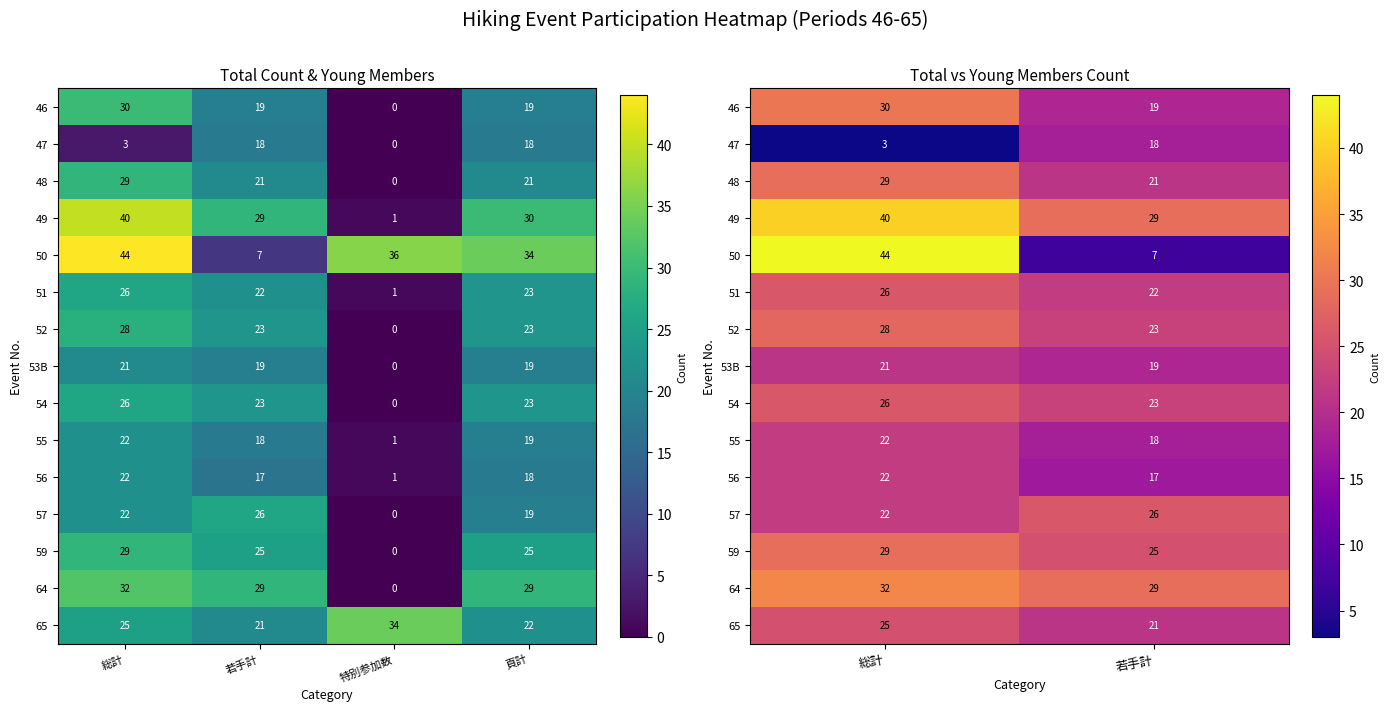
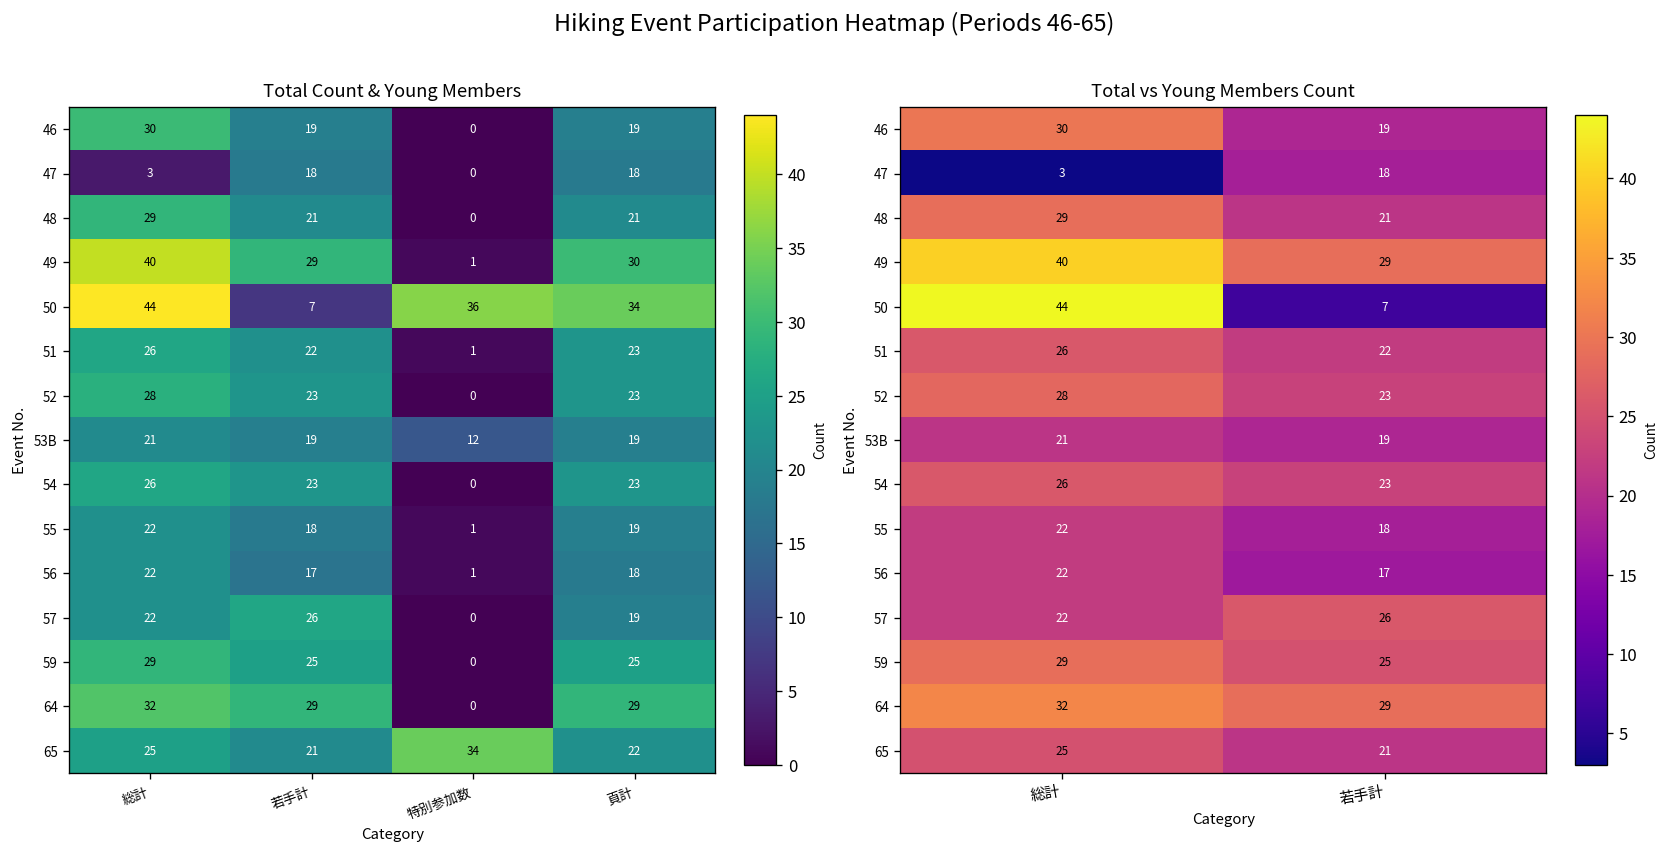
  {
    "Total Count & Young Members": {
      "46": {
        "総計": 30,
        "若手計": 19,
        "特別参加数": 0,
        "頁計": 19
      },
      "47": {
        "総計": 3,
        "若手計": 18,
        "特別参加数": 0,
        "頁計": 18
      },
      "48": {
        "総計": 29,
        "若手計": 21,
        "特別参加数": 0,
        "頁計": 21
      },
      "49": {
        "総計": 40,
        "若手計": 29,
        "特別参加数": 1,
        "頁計": 30
      },
      "50": {
        "総計": 44,
        "若手計": 7,
        "特別参加数": 36,
        "頁計": 34
      },
      "51": {
        "総計": 26,
        "若手計": 22,
        "特別参加数": 1,
        "頁計": 23
      },
      "52": {
        "総計": 28,
        "若手計": 23,
        "特別参加数": 0,
        "頁計": 23
      },
      "53B": {
        "総計": 21,
        "若手計": 19,
-       "特別参加数": 0,
+       "特別参加数": 12,
        "頁計": 19
      },
      "54": {
        "総計": 26,
        "若手計": 23,
        "特別参加数": 0,
        "頁計": 23
      },
      "55": {
        "総計": 22,
        "若手計": 18,
        "特別参加数": 1,
        "頁計": 19
      },
      "56": {
        "総計": 22,
        "若手計": 17,
        "特別参加数": 1,
        "頁計": 18
      },
      "57": {
        "総計": 22,
        "若手計": 26,
        "特別参加数": 0,
        "頁計": 19
      },
      "59": {
        "総計": 29,
        "若手計": 25,
        "特別参加数": 0,
        "頁計": 25
      },
      "64": {
        "総計": 32,
        "若手計": 29,
        "特別参加数": 0,
        "頁計": 29
      },
      "65": {
        "総計": 25,
        "若手計": 21,
        "特別参加数": 34,
        "頁計": 22
      }
    },
    "Total vs Young Members Count": {
      "46": {
        "総計": 30,
        "若手計": 19
      },
      "47": {
        "総計": 3,
        "若手計": 18
      },
      "48": {
        "総計": 29,
        "若手計": 21
      },
      "49": {
        "総計": 40,
        "若手計": 29
      },
      "50": {
        "総計": 44,
        "若手計": 7
      },
      "51": {
        "総計": 26,
        "若手計": 22
      },
      "52": {
        "総計": 28,
        "若手計": 23
      },
      "53B": {
        "総計": 21,
        "若手計": 19
      },
      "54": {
        "総計": 26,
        "若手計": 23
      },
      "55": {
        "総計": 22,
        "若手計": 18
      },
      "56": {
        "総計": 22,
        "若手計": 17
      },
      "57": {
        "総計": 22,
        "若手計": 26
      },
      "59": {
        "総計": 29,
        "若手計": 25
      },
      "64": {
        "総計": 32,
        "若手計": 29
      },
      "65": {
        "総計": 25,
        "若手計": 21
      }
    }
  }
